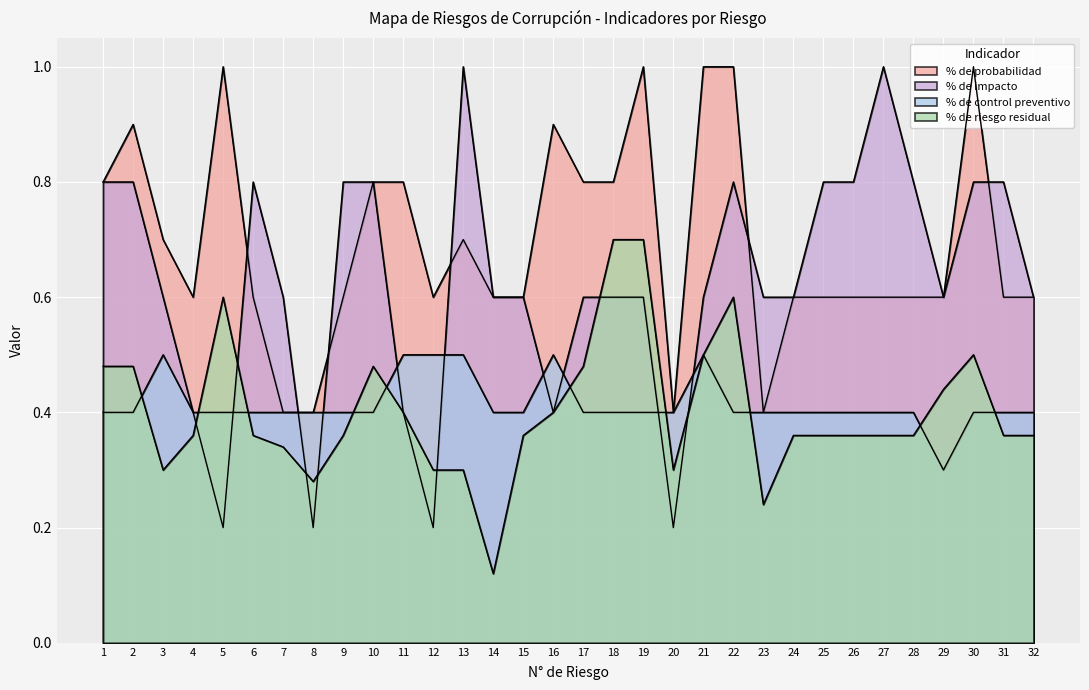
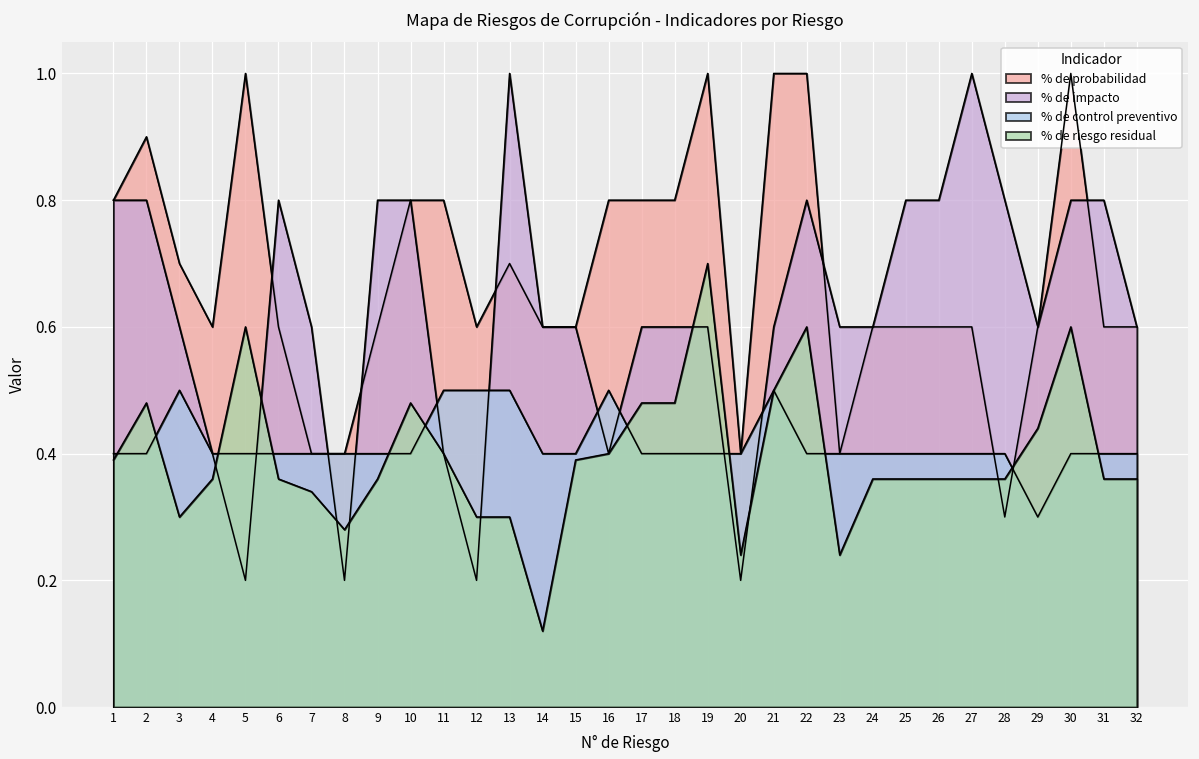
  {
    "% de probabilidad": {
      "2": 0.9,
      "3": 0.7,
      "4": 0.6,
      "5": 1.0,
      "6": 0.6,
      "9": 0.6,
      "11": 0.8,
      "12": 0.6,
      "13": 0.7,
-     "16": 0.9,
+     "16": 0.8,
      "17": 0.8,
      "18": 0.8,
      "19": 1.0,
      "21": 1.0,
      "22": 1.0,
      "25": 0.6,
      "26": 0.6,
      "27": 0.6,
-     "28": 0.6,
+     "28": 0.3,
      "31": 0.6
    },
    "% de riesgo residual": {
-     "1": 0.48,
+     "1": 0.39,
      "2": 0.48,
      "3": 0.30,
      "4": 0.36,
      "5": 0.60,
      "6": 0.36,
      "7": 0.34,
      "8": 0.28,
      "9": 0.36,
      "10": 0.48,
      "12": 0.30,
      "13": 0.30,
      "14": 0.12,
-     "15": 0.36,
+     "15": 0.39,
      "17": 0.48,
-     "18": 0.70,
+     "18": 0.48,
      "19": 0.70,
-     "20": 0.30,
+     "20": 0.24,
      "22": 0.60,
      "23": 0.24,
      "24": 0.36,
      "25": 0.36,
      "26": 0.36,
      "27": 0.36,
      "28": 0.36,
      "29": 0.44,
-     "30": 0.5,
+     "30": 0.6,
      "31": 0.36,
      "32": 0.36
    }
  }
